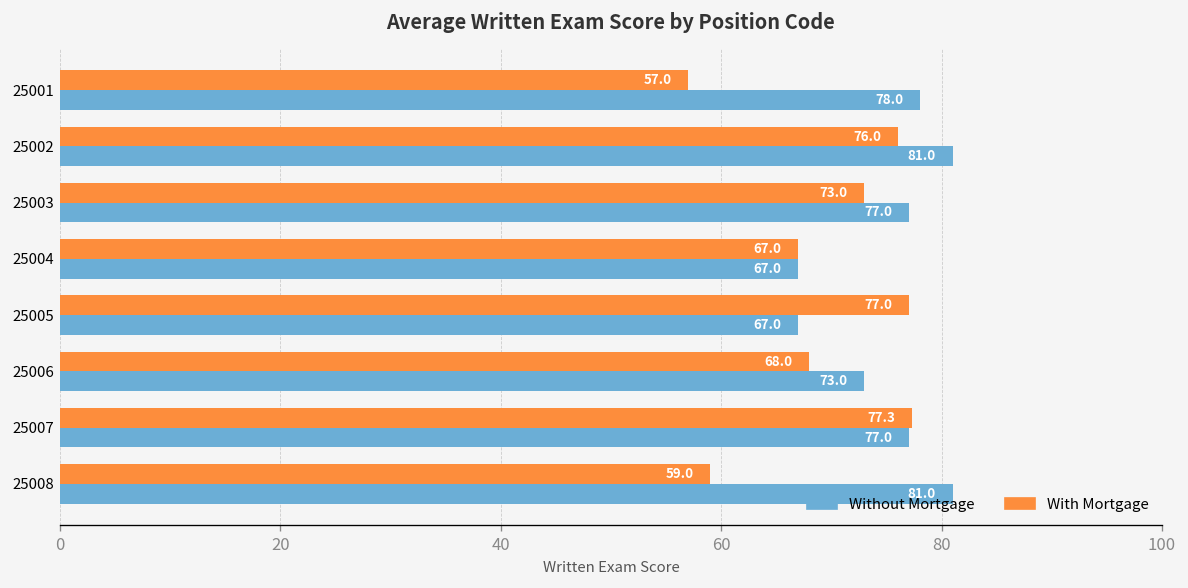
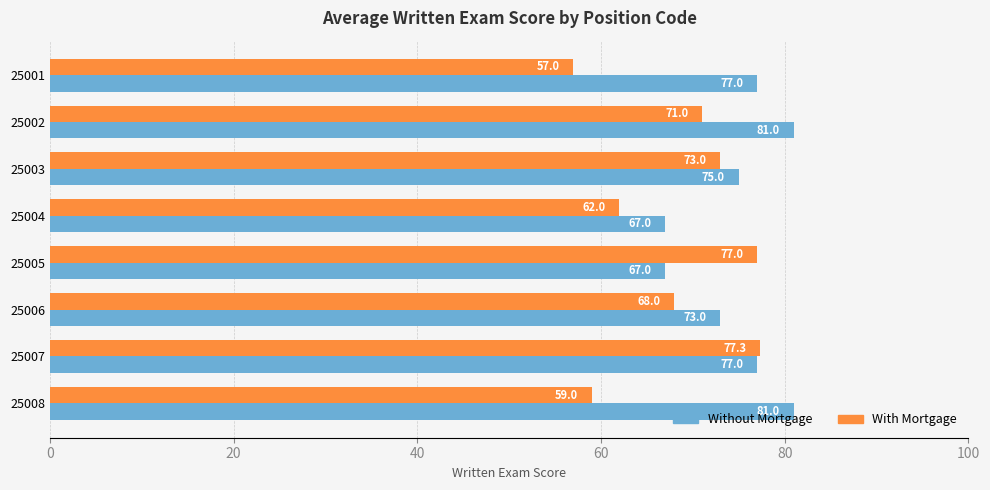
  {
    "Without Mortgage": {
-     "25001": 78.0,
+     "25001": 77.0,
      "25002": 81.0,
-     "25003": 77.0,
+     "25003": 75.0,
      "25004": 67.0,
      "25005": 67.0,
      "25006": 73.0,
      "25007": 77.0,
      "25008": 81.0
    },
    "With Mortgage": {
      "25001": 57.0,
-     "25002": 76.0,
+     "25002": 71.0,
      "25003": 73.0,
-     "25004": 67.0,
+     "25004": 62.0,
      "25005": 77.0,
      "25006": 68.0,
      "25007": 77.3,
      "25008": 59.0
    }
  }
